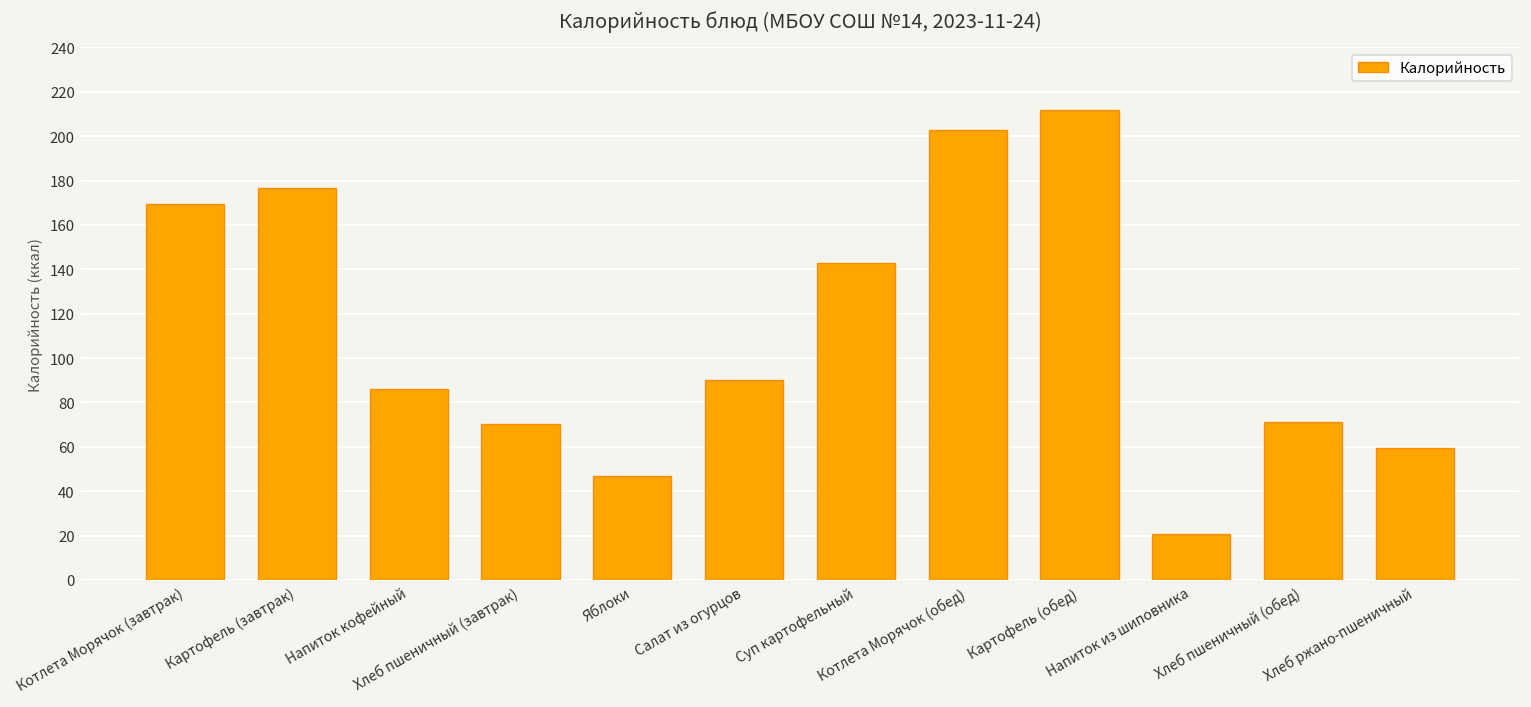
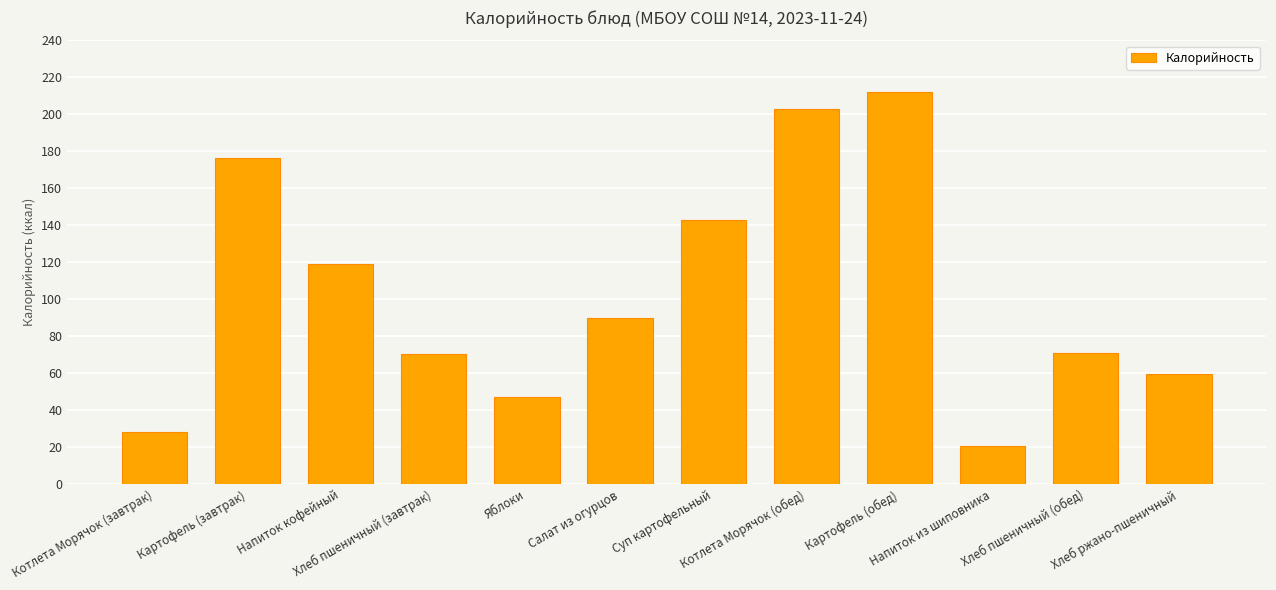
  {
-   "Котлета Морячок (завтрак)": 169,
+   "Котлета Морячок (завтрак)": 28,
    "Картофель (завтрак)": 177,
-   "Напиток кофейный": 86,
+   "Напиток кофейный": 119,
    "Хлеб пшеничный (завтрак)": 71,
    "Яблоки": 47,
    "Салат из огурцов": 90,
    "Суп картофельный": 143,
    "Котлета Морячок (обед)": 203,
    "Картофель (обед)": 212,
    "Напиток из шиповника": 21,
    "Хлеб пшеничный (обед)": 71,
    "Хлеб ржано-пшеничный": 59
  }
